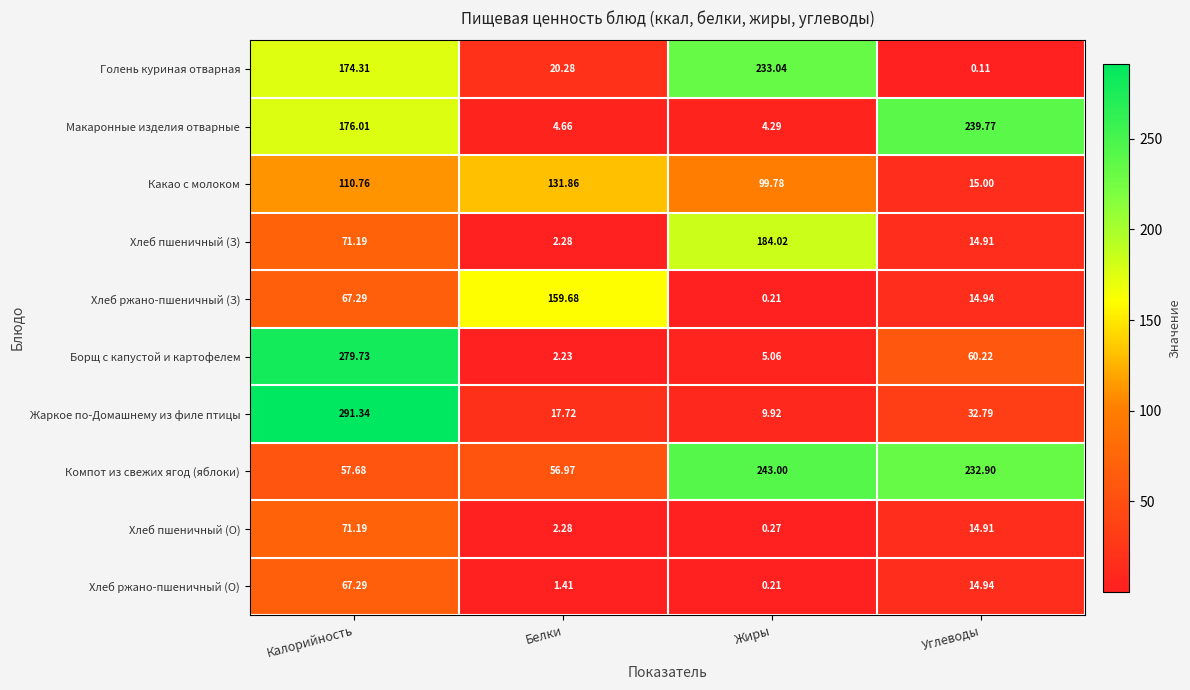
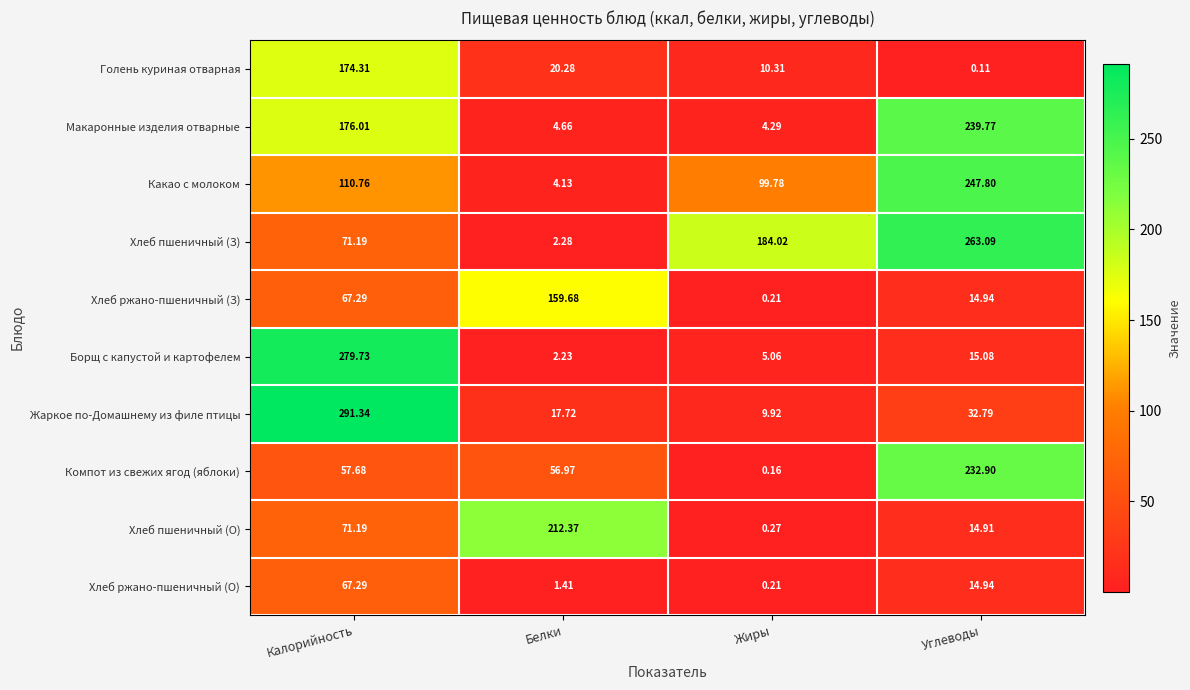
  {
    "Голень куриная отварная": {
      "Калорийность": 174.31,
      "Белки": 20.28,
-     "Жиры": 233.04,
+     "Жиры": 10.31,
      "Углеводы": 0.11
    },
    "Макаронные изделия отварные": {
      "Калорийность": 176.01,
      "Белки": 4.66,
      "Жиры": 4.29,
      "Углеводы": 239.77
    },
    "Какао с молоком": {
      "Калорийность": 110.76,
-     "Белки": 131.86,
+     "Белки": 4.13,
      "Жиры": 99.78,
-     "Углеводы": 15.00
+     "Углеводы": 247.80
    },
    "Хлеб пшеничный (З)": {
      "Калорийность": 71.19,
      "Белки": 2.28,
      "Жиры": 184.02,
-     "Углеводы": 14.91
+     "Углеводы": 263.09
    },
    "Хлеб ржано-пшеничный (З)": {
      "Калорийность": 67.29,
      "Белки": 159.68,
      "Жиры": 0.21,
      "Углеводы": 14.94
    },
    "Борщ с капустой и картофелем": {
      "Калорийность": 279.73,
      "Белки": 2.23,
      "Жиры": 5.06,
-     "Углеводы": 60.22
+     "Углеводы": 15.08
    },
    "Жаркое по-Домашнему из филе птицы": {
      "Калорийность": 291.34,
      "Белки": 17.72,
      "Жиры": 9.92,
      "Углеводы": 32.79
    },
    "Компот из свежих ягод (яблоки)": {
      "Калорийность": 57.68,
      "Белки": 56.97,
-     "Жиры": 243.00,
+     "Жиры": 0.16,
      "Углеводы": 232.90
    },
    "Хлеб пшеничный (О)": {
      "Калорийность": 71.19,
-     "Белки": 2.28,
+     "Белки": 212.37,
      "Жиры": 0.27,
      "Углеводы": 14.91
    },
    "Хлеб ржано-пшеничный (О)": {
      "Калорийность": 67.29,
      "Белки": 1.41,
      "Жиры": 0.21,
      "Углеводы": 14.94
    }
  }
